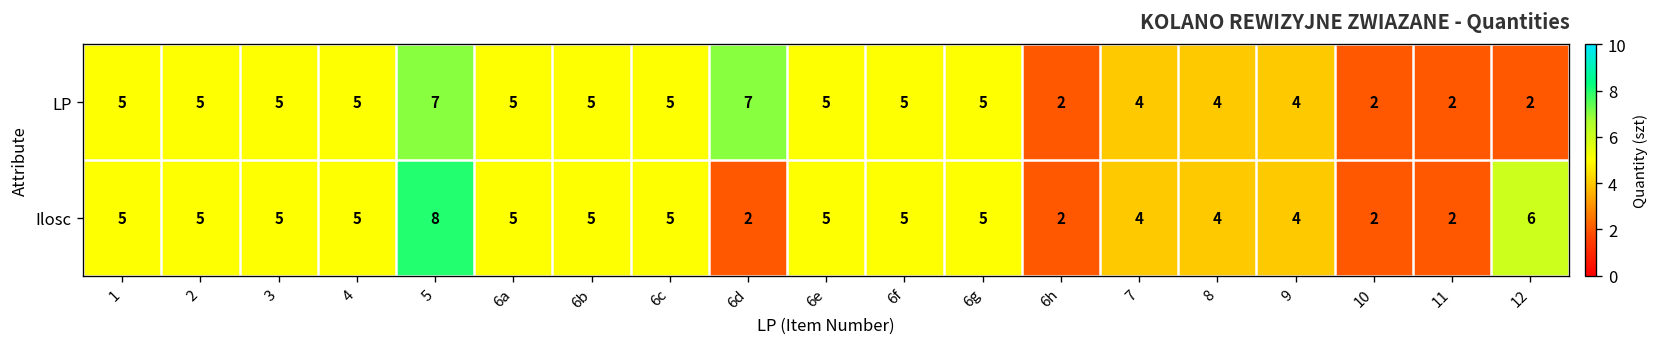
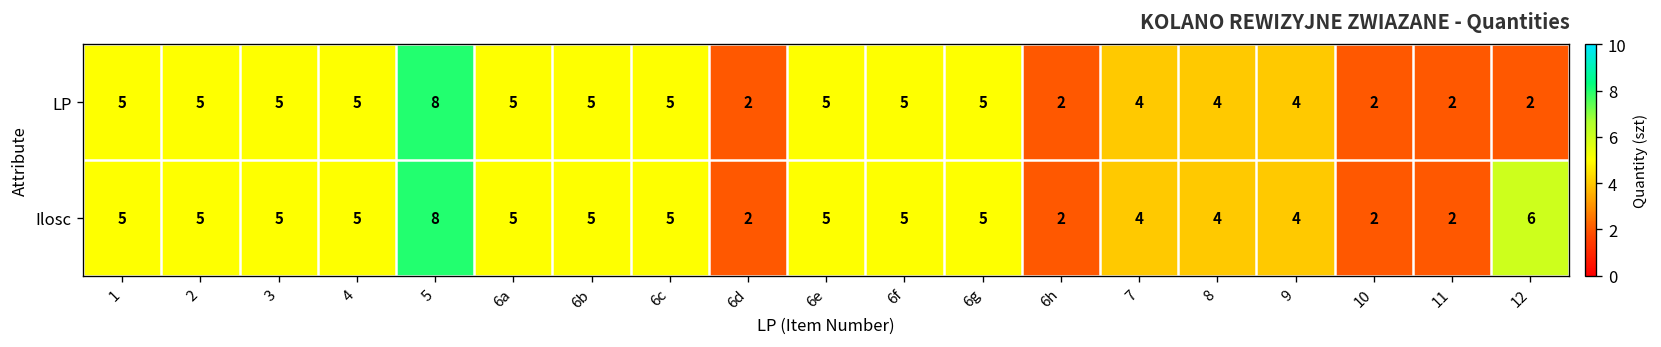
  {
    "LP": {
      "1": 5,
      "2": 5,
      "3": 5,
      "4": 5,
-     "5": 7,
+     "5": 8,
      "6a": 5,
      "6b": 5,
      "6c": 5,
-     "6d": 7,
+     "6d": 2,
      "6e": 5,
      "6f": 5,
      "6g": 5,
      "6h": 2,
      "7": 4,
      "8": 4,
      "9": 4,
      "10": 2,
      "11": 2,
      "12": 2
    },
    "Ilosc": {
      "1": 5,
      "2": 5,
      "3": 5,
      "4": 5,
      "5": 8,
      "6a": 5,
      "6b": 5,
      "6c": 5,
      "6d": 2,
      "6e": 5,
      "6f": 5,
      "6g": 5,
      "6h": 2,
      "7": 4,
      "8": 4,
      "9": 4,
      "10": 2,
      "11": 2,
      "12": 6
    }
  }
